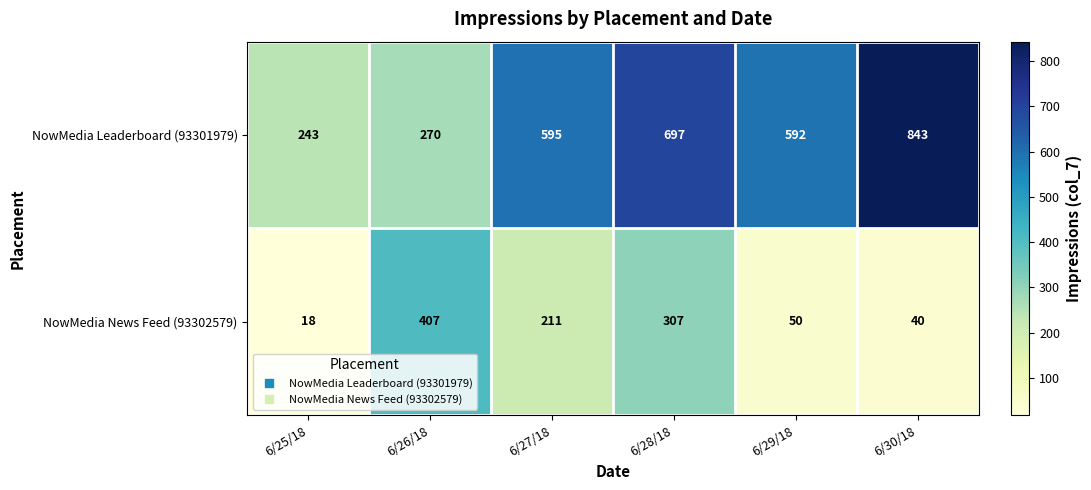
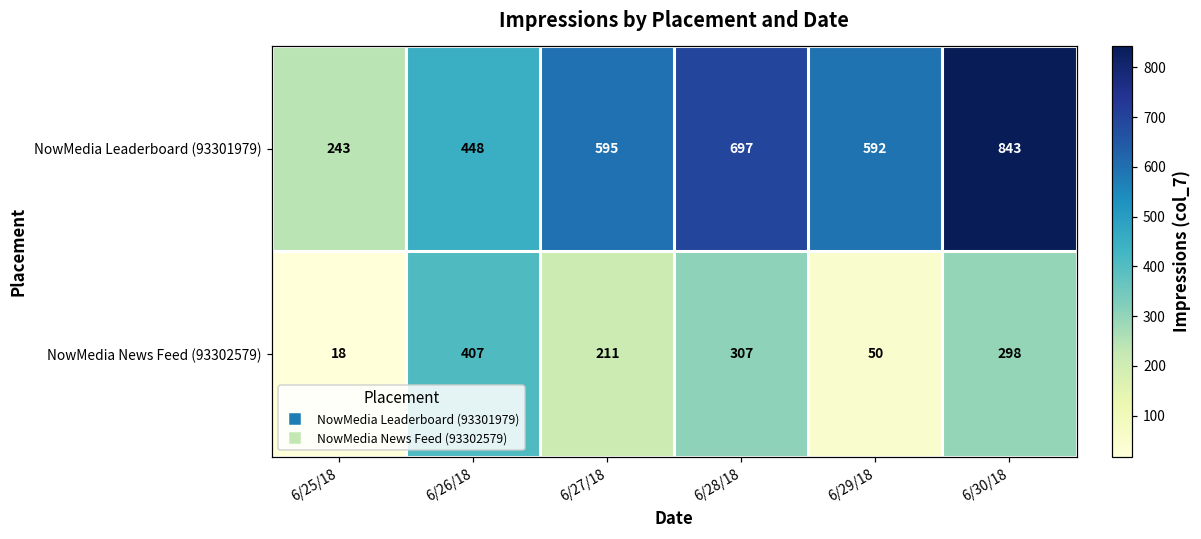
  {
    "NowMedia Leaderboard (93301979)": {
      "6/25/18": 243,
-     "6/26/18": 270,
+     "6/26/18": 448,
      "6/27/18": 595,
      "6/28/18": 697,
      "6/29/18": 592,
      "6/30/18": 843
    },
    "NowMedia News Feed (93302579)": {
      "6/25/18": 18,
      "6/26/18": 407,
      "6/27/18": 211,
      "6/28/18": 307,
      "6/29/18": 50,
-     "6/30/18": 40
+     "6/30/18": 298
    }
  }
